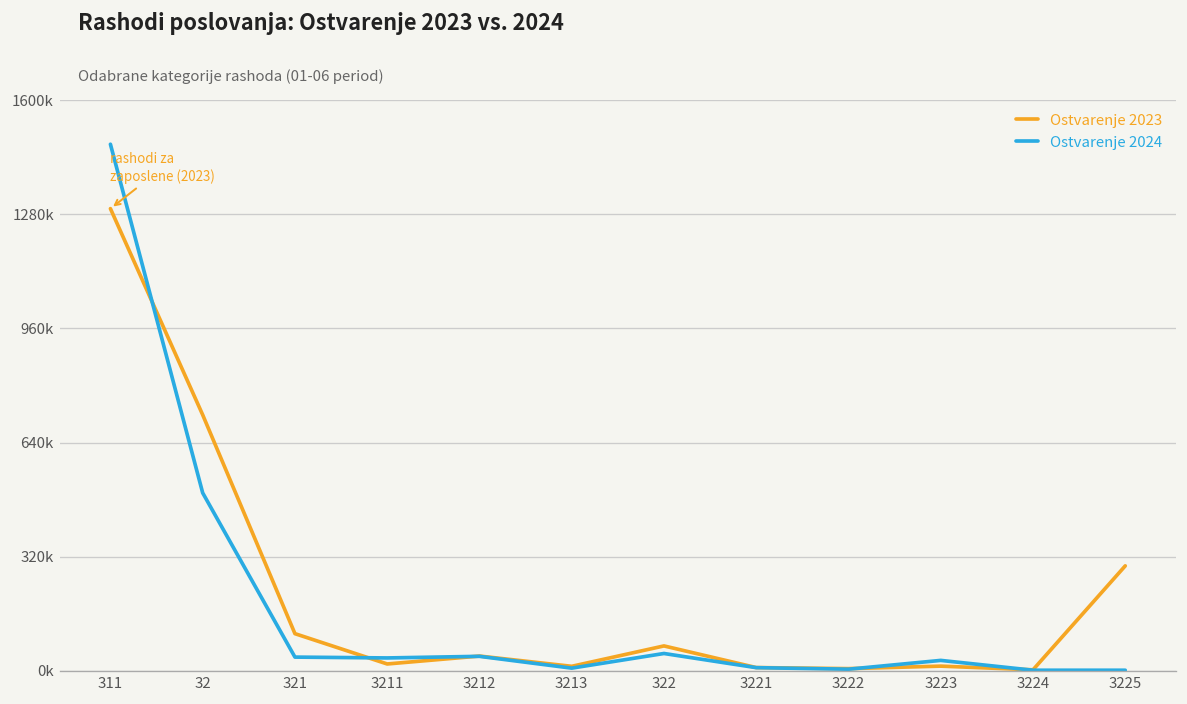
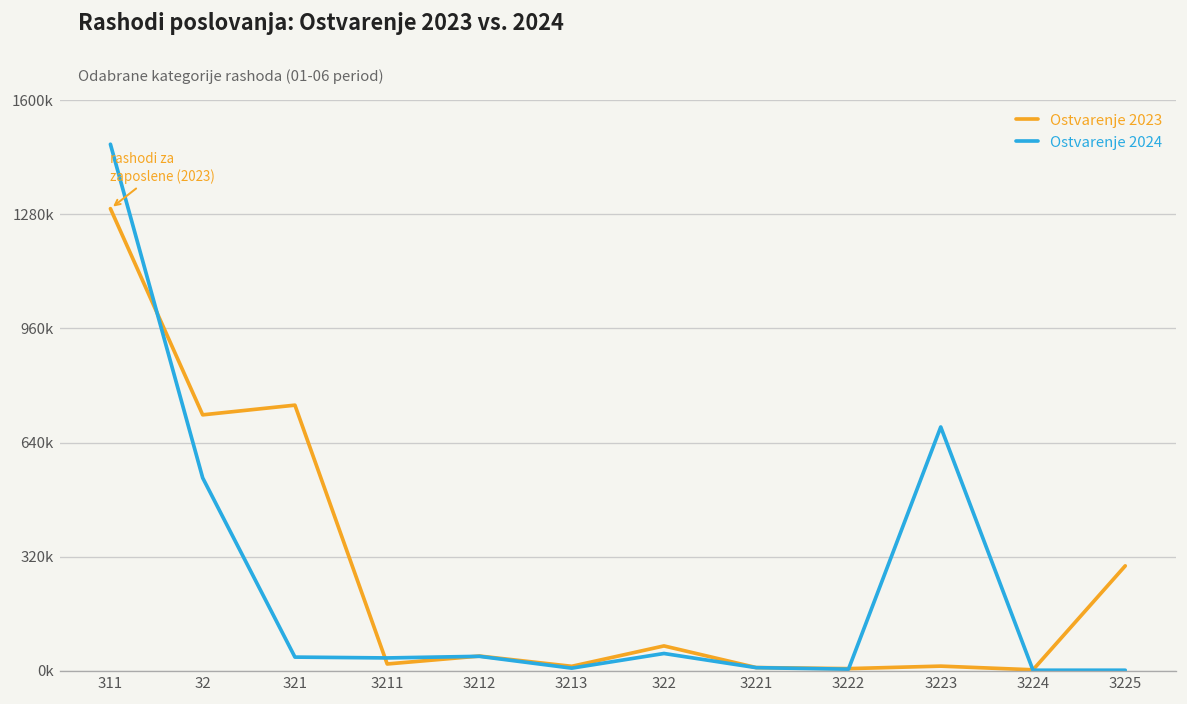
  {
    "Ostvarenje 2023": {
      "32": 720000,
-     "321": 100000,
+     "321": 740000,
      "3211": 20000,
      "322": 70000,
      "3223": 10000,
      "3225": 290000
    },
    "Ostvarenje 2024": {
      "311": 1480000,
-     "32": 500000,
+     "32": 540000,
      "321": 40000,
      "3211": 40000,
      "322": 50000,
-     "3223": 30000,
+     "3223": 680000,
      "3225": 0
    }
  }
